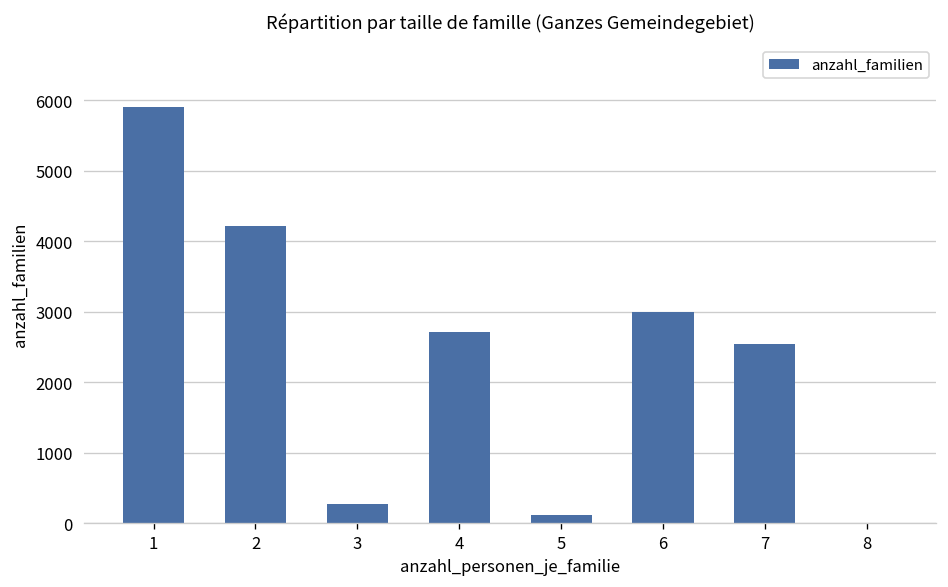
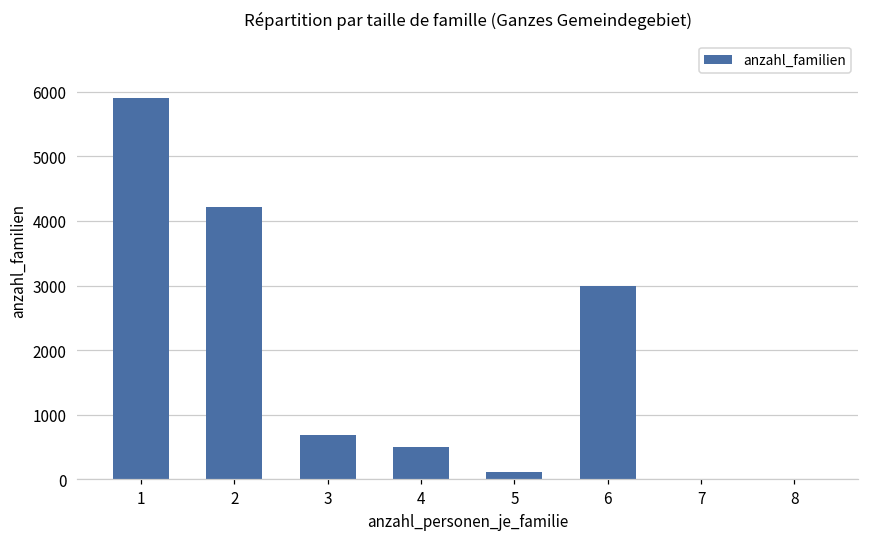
  {
    "1": 5900,
    "2": 4200,
-   "3": 300,
-   "4": 2700,
+   "3": 700,
+   "4": 500,
    "5": 100,
    "6": 3000,
-   "7": 2500
+   "7": 0
  }
